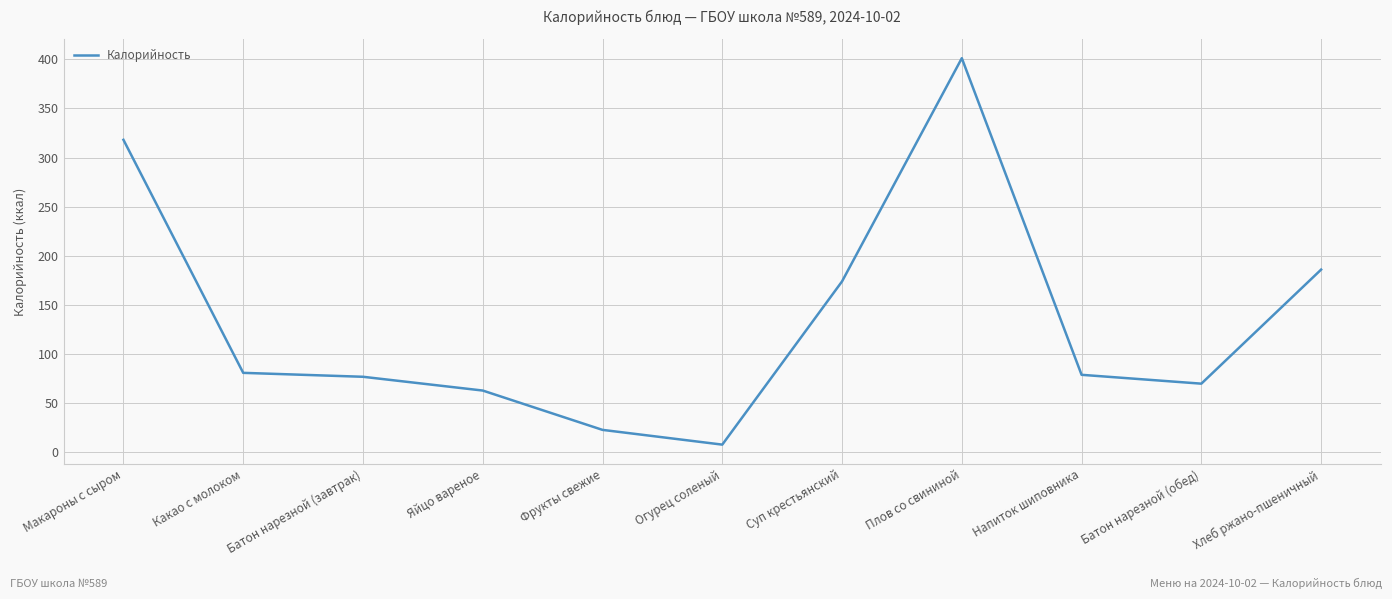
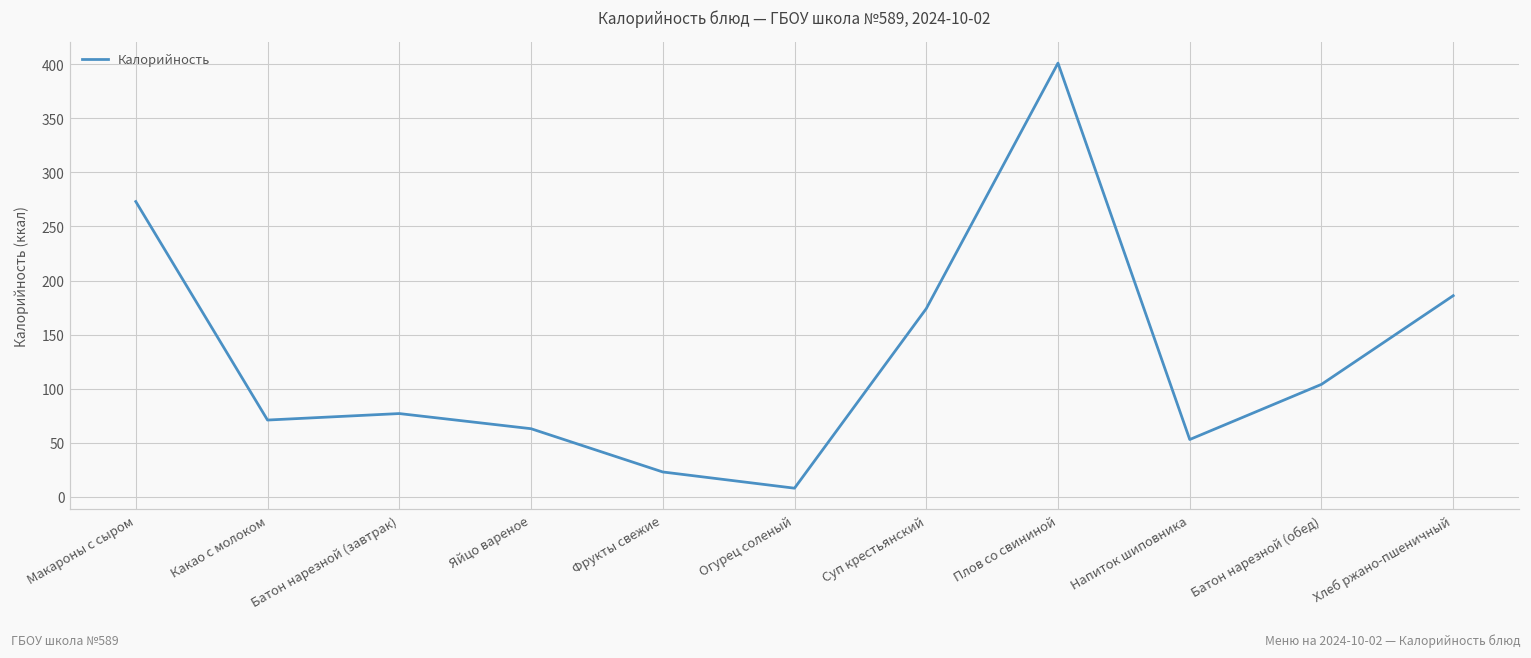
  {
-   "Макароны с сыром": 320,
-   "Какао с молоком": 80,
+   "Макароны с сыром": 270,
+   "Какао с молоком": 70,
    "Батон нарезной (завтрак)": 80,
    "Яйцо вареное": 60,
    "Фрукты свежие": 20,
    "Огурец соленый": 10,
    "Суп крестьянский": 170,
    "Плов со свининой": 400,
-   "Напиток шиповника": 80,
-   "Батон нарезной (обед)": 70,
+   "Напиток шиповника": 50,
+   "Батон нарезной (обед)": 100,
    "Хлеб ржано-пшеничный": 190
  }
